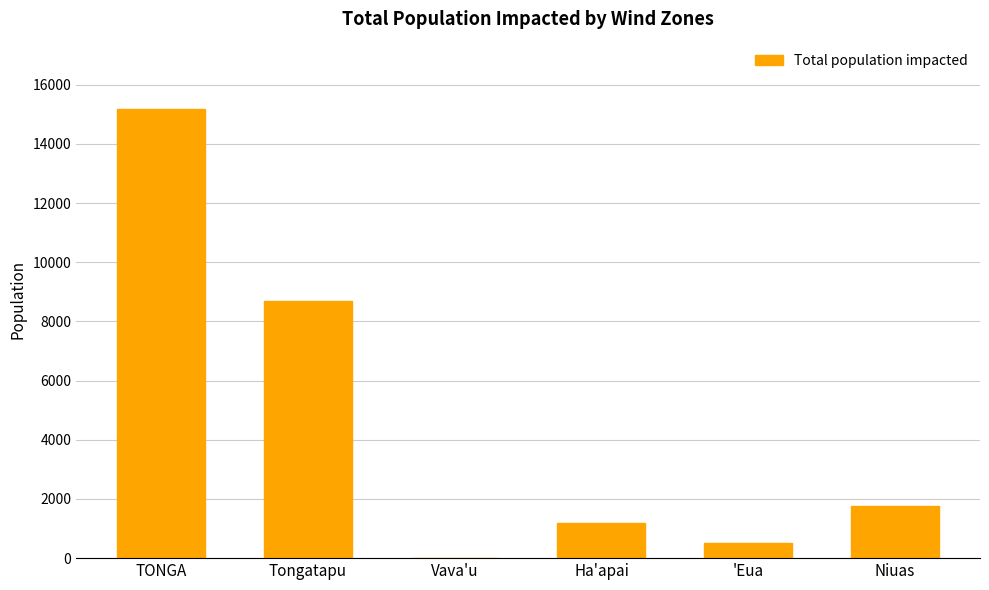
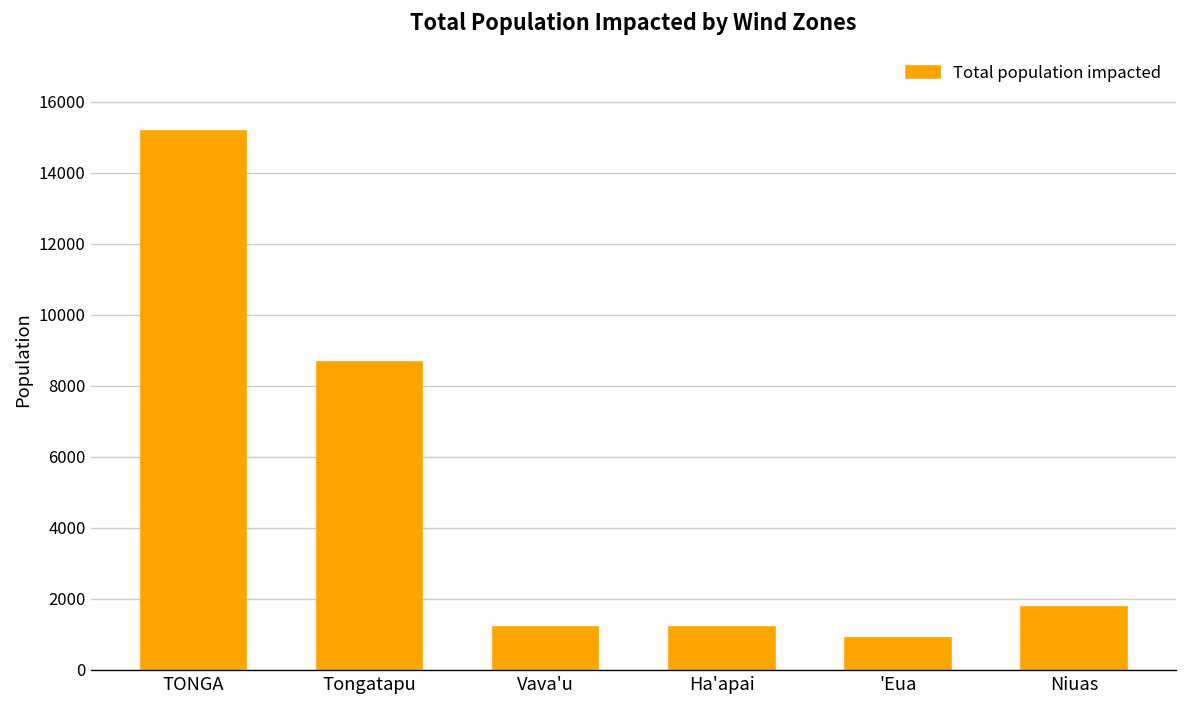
  {
    "TONGA": 15200,
    "Tongatapu": 8700,
-   "Vava'u": 0,
+   "Vava'u": 1200,
    "Ha'apai": 1200,
-   "'Eua": 500,
+   "'Eua": 900,
    "Niuas": 1800
  }
